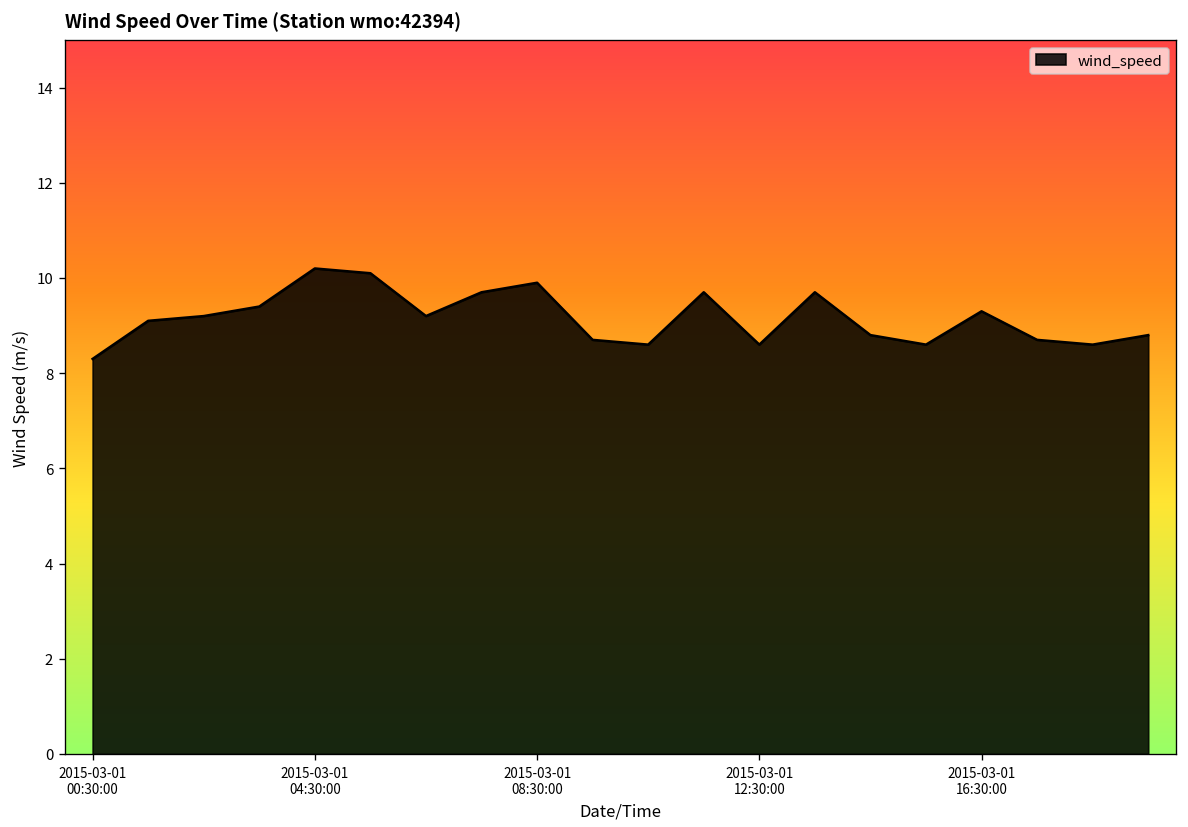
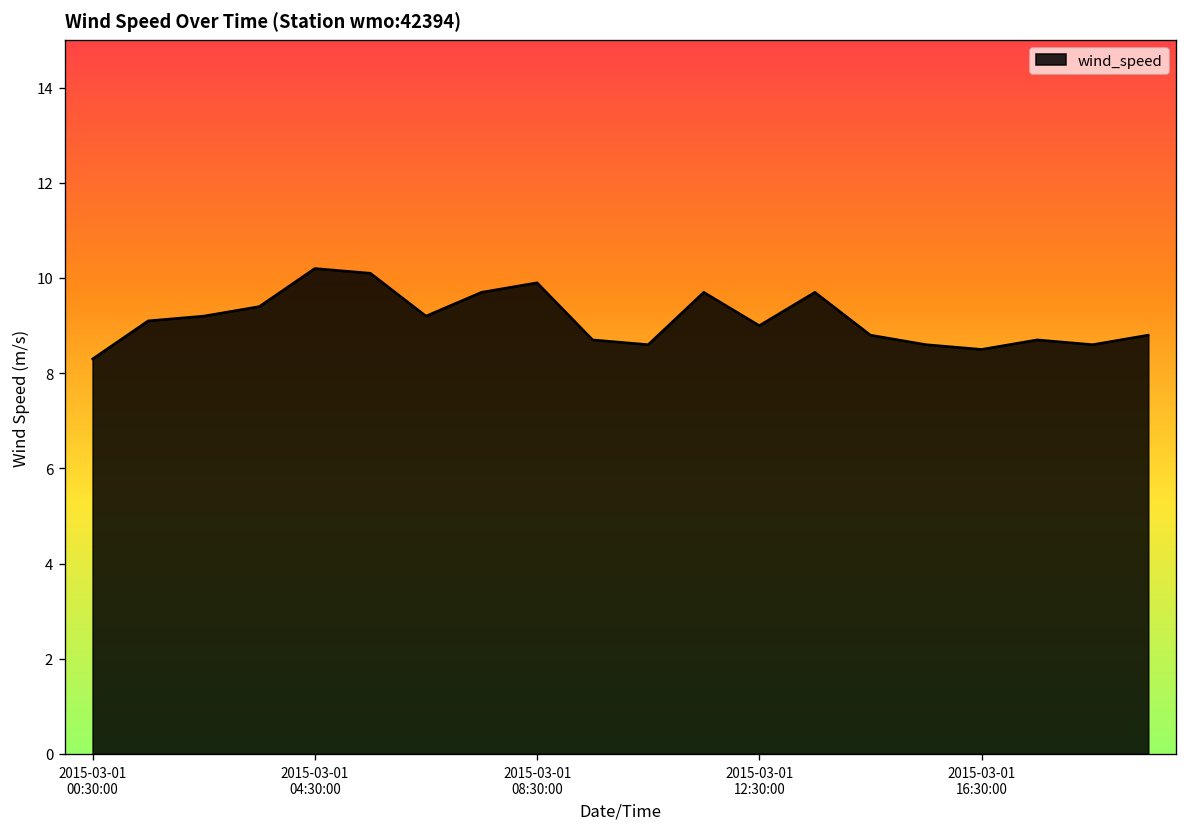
  {
    "2015-03-01 00:30:00": 8.3,
    "2015-03-01 04:30:00": 10.2,
    "2015-03-01 08:30:00": 9.9,
-   "2015-03-01 12:30:00": 8.6,
-   "2015-03-01 16:30:00": 9.3
+   "2015-03-01 12:30:00": 9.0,
+   "2015-03-01 16:30:00": 8.5
  }
